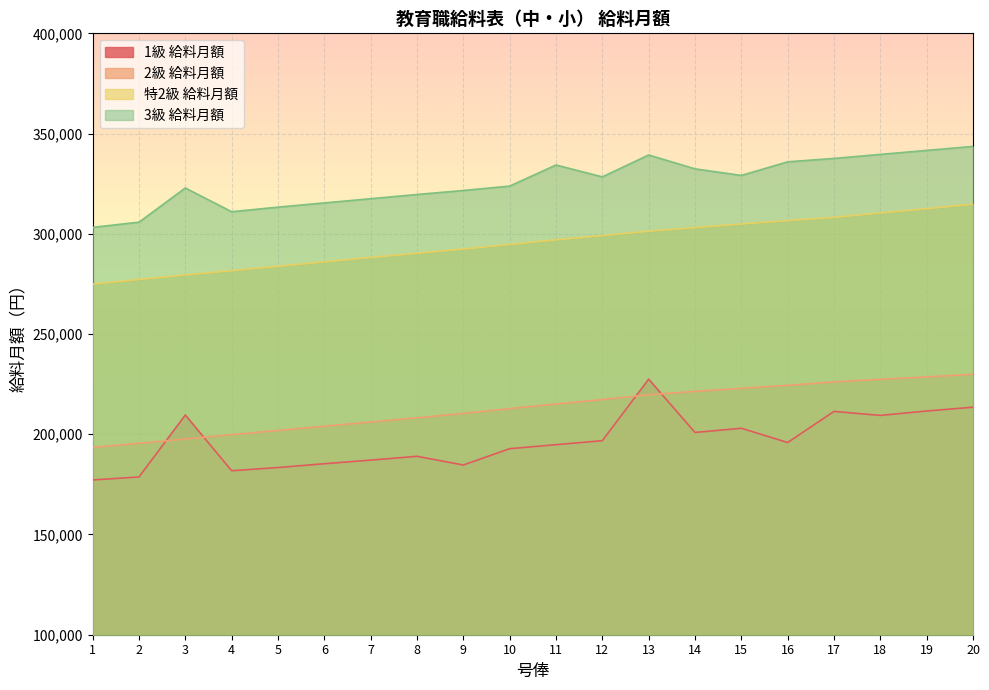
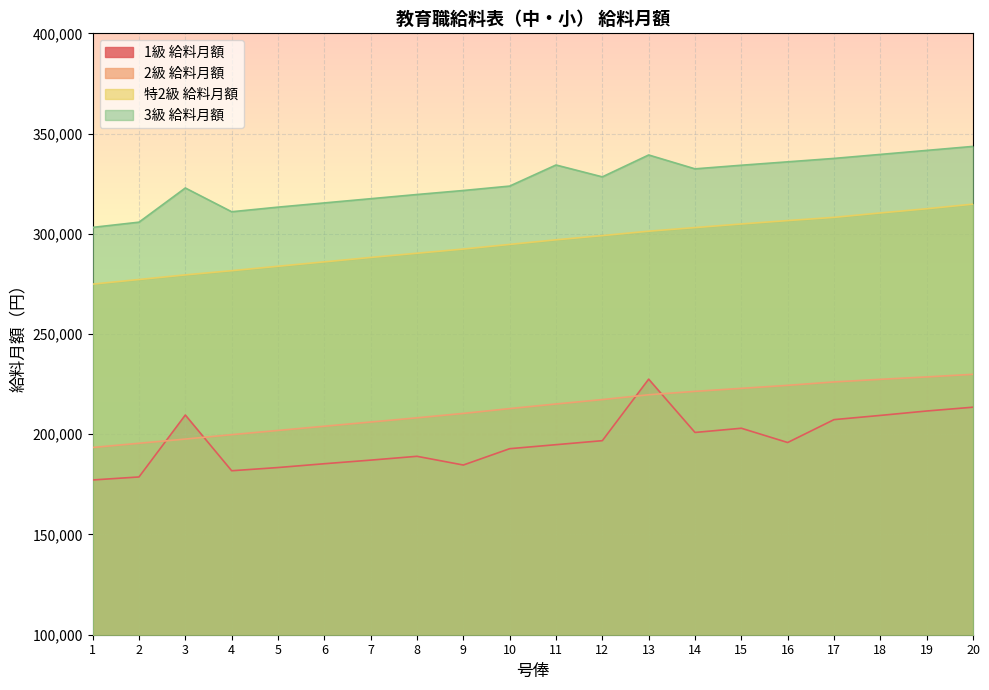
  {
    "1級 給料月額": {
      "1": "177,000",
      "2": "179,000",
      "3": "210,000",
      "4": "182,000",
      "5": "183,000",
      "6": "185,000",
      "7": "187,000",
      "8": "189,000",
      "9": "185,000",
      "10": "193,000",
      "11": "195,000",
      "12": "197,000",
      "13": "227,000",
      "14": "201,000",
      "15": "203,000",
      "16": "196,000",
-     "17": "211,000",
+     "17": "207,000",
      "18": "209,000",
      "19": "212,000",
      "20": "214,000"
    },
    "3級 給料月額": {
      "1": "303,000",
      "2": "306,000",
      "3": "323,000",
      "4": "311,000",
      "5": "313,000",
      "6": "315,000",
      "7": "318,000",
      "8": "320,000",
      "9": "322,000",
      "10": "324,000",
      "11": "334,000",
      "12": "328,000",
      "13": "339,000",
      "14": "332,000",
-     "15": "329,000",
+     "15": "334,000",
      "16": "336,000",
      "17": "338,000",
      "18": "340,000",
      "19": "342,000",
      "20": "344,000"
    }
  }
